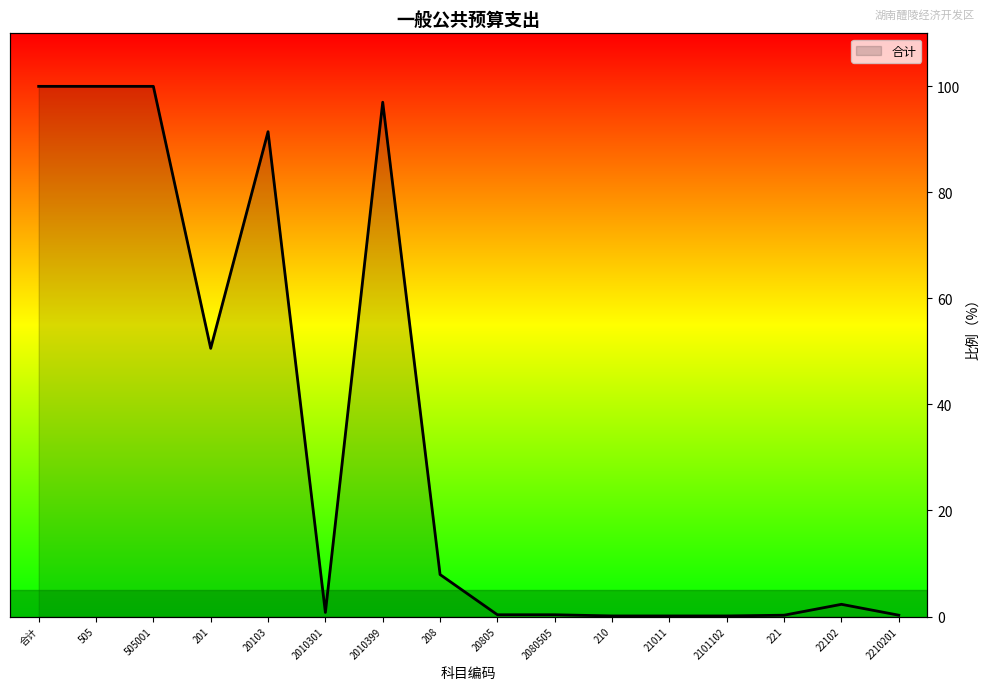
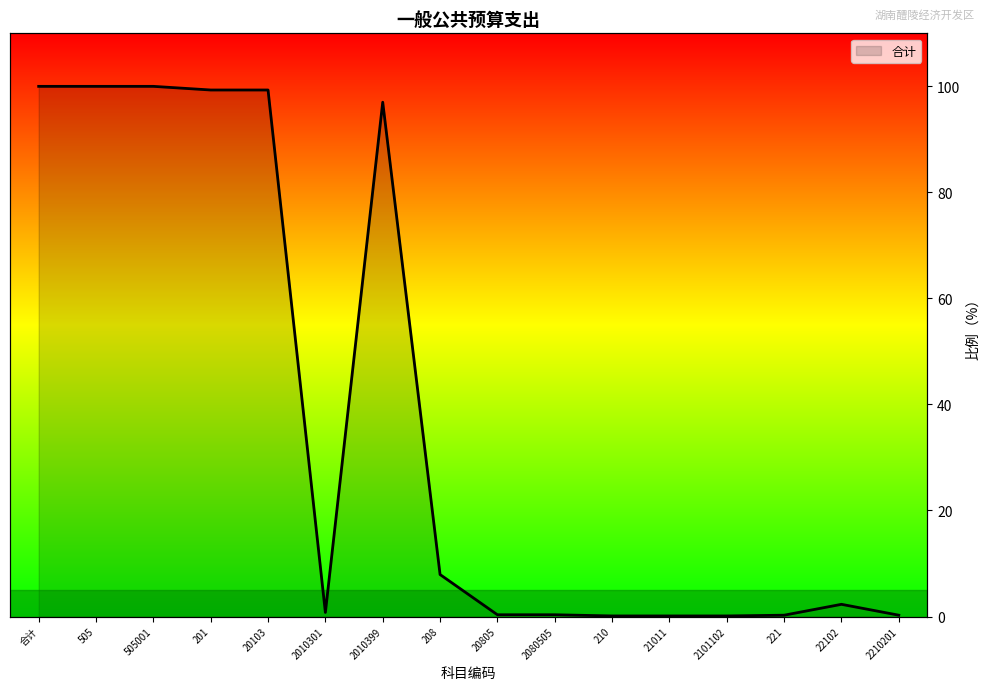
  {
    "合计": 100,
    "505": 100,
    "505001": 100,
-   "201": 51,
-   "20103": 91,
+   "201": 99,
+   "20103": 99,
    "2010399": 97,
    "208": 8
  }
